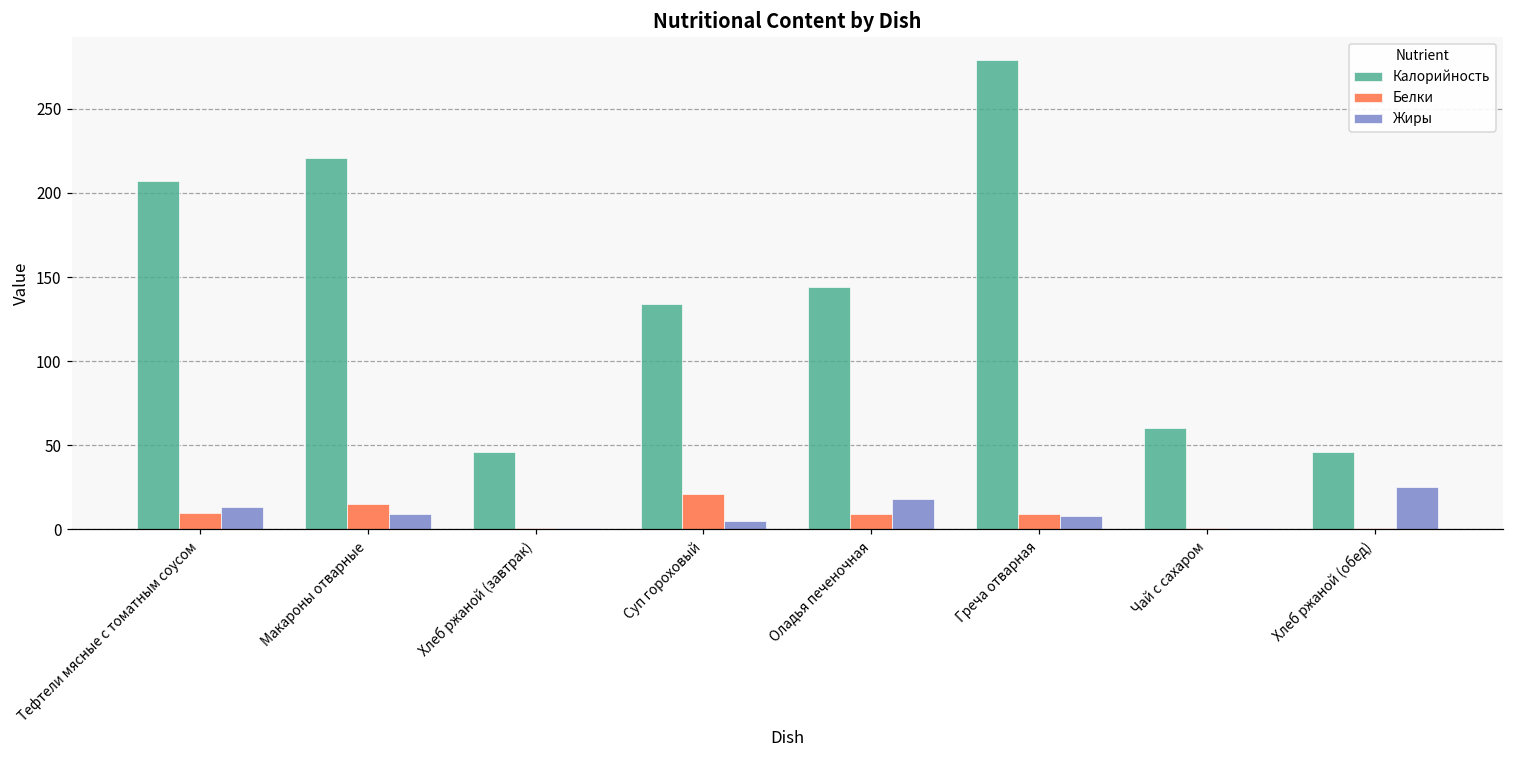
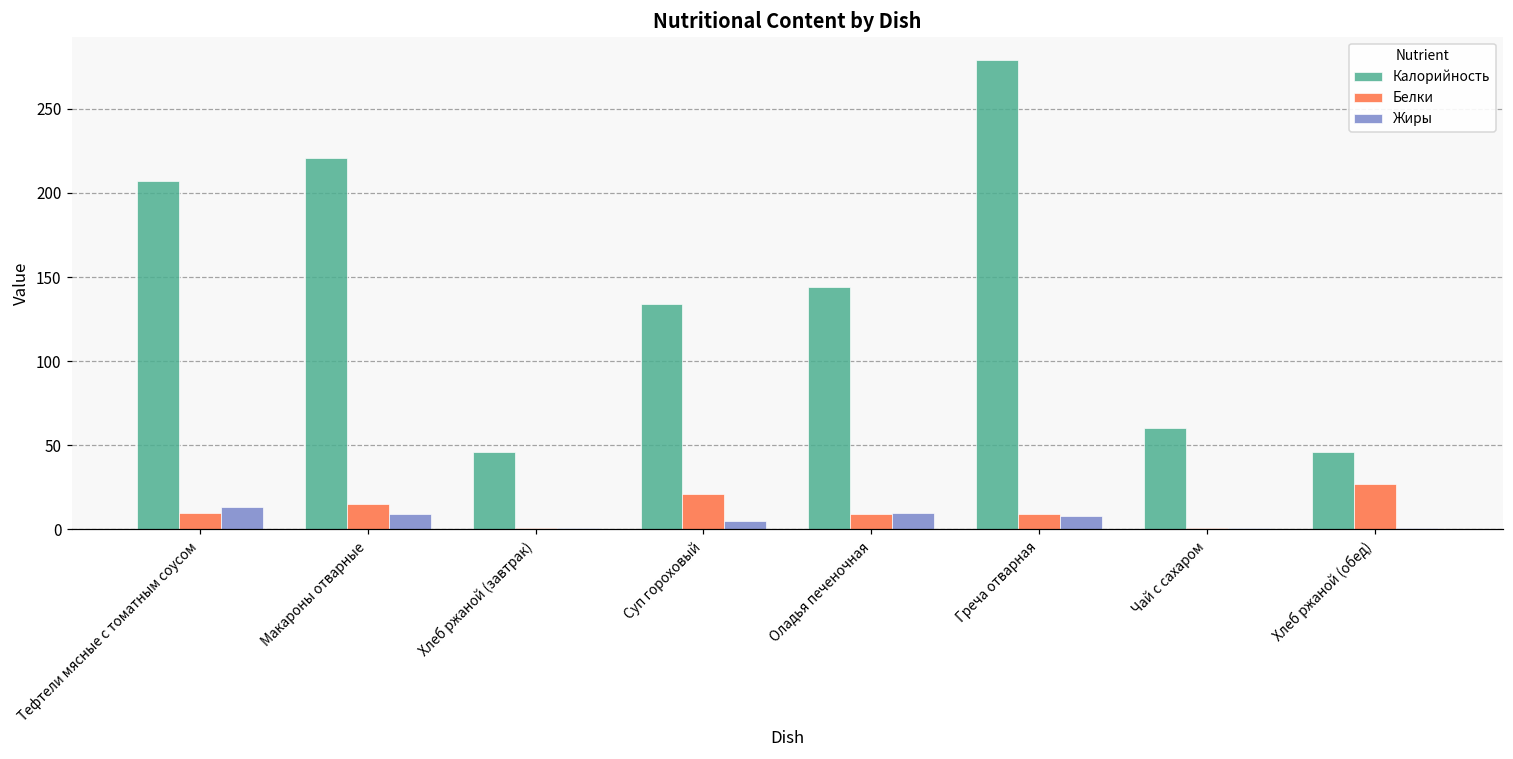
  {
    "Калорийность": {
      "Тефтели мясные с томатным соусом": 207,
      "Макароны отварные": 221,
      "Хлеб ржаной (завтрак)": 46,
      "Суп гороховый": 134,
      "Оладья печеночная": 144,
      "Греча отварная": 279,
      "Чай с сахаром": 60,
      "Хлеб ржаной (обед)": 46
    },
    "Белки": {
      "Тефтели мясные с томатным соусом": 10,
      "Макароны отварные": 15,
      "Суп гороховый": 21,
      "Оладья печеночная": 9,
      "Греча отварная": 9,
-     "Хлеб ржаной (обед)": 1
+     "Хлеб ржаной (обед)": 27
    },
    "Жиры": {
      "Тефтели мясные с томатным соусом": 13,
      "Макароны отварные": 9,
      "Суп гороховый": 5,
-     "Оладья печеночная": 18,
+     "Оладья печеночная": 10,
      "Греча отварная": 8,
-     "Хлеб ржаной (обед)": 25
+     "Хлеб ржаной (обед)": 1
    }
  }
